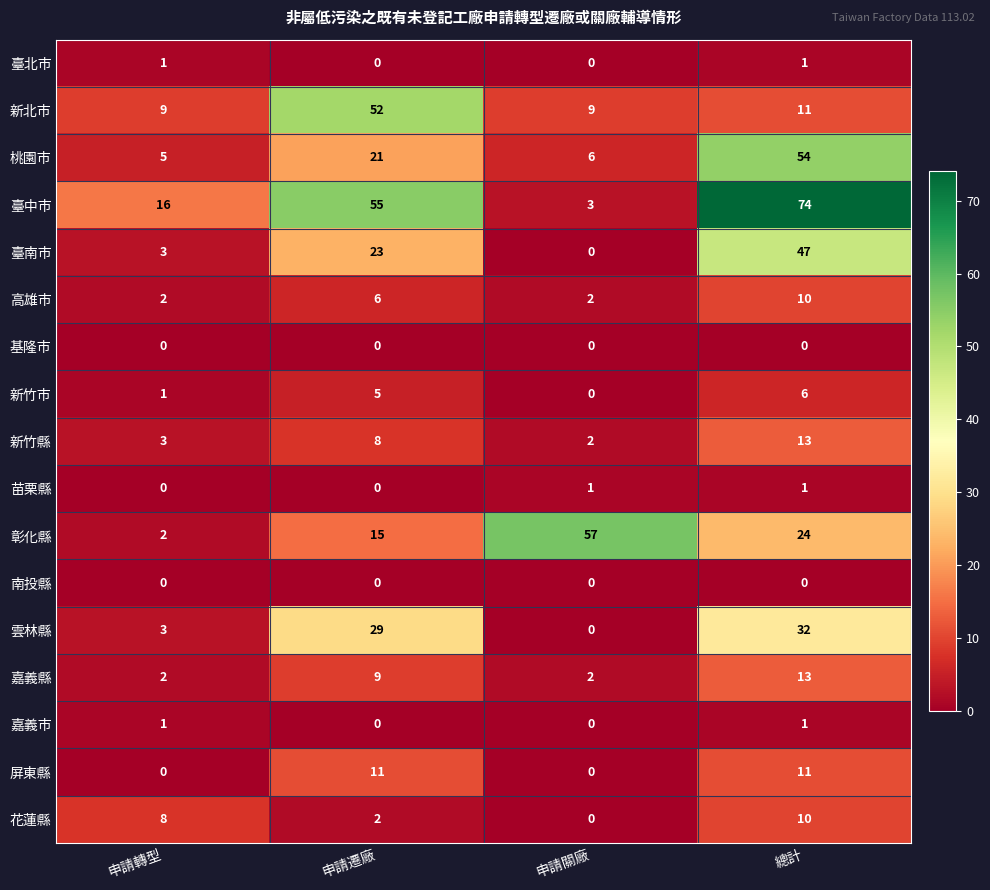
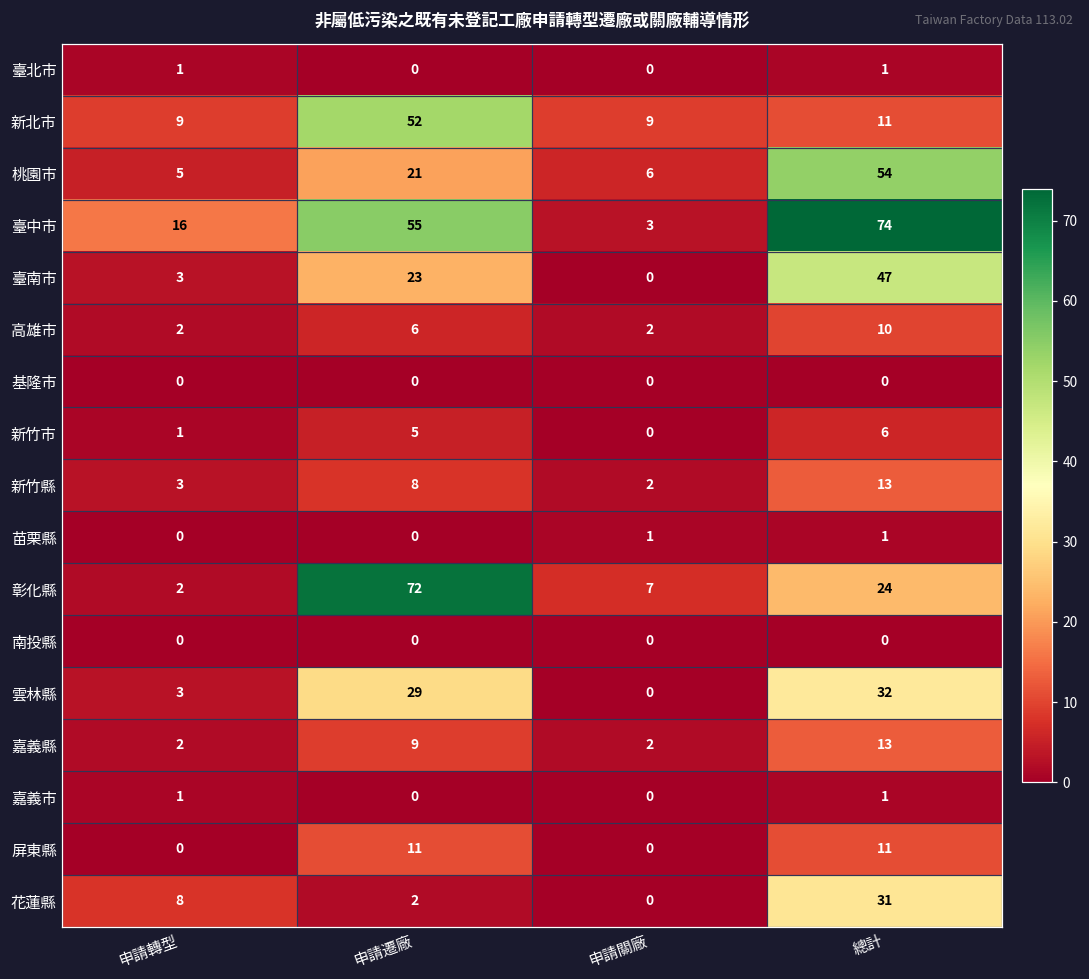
  {
    "臺北市": {
      "申請轉型": 1,
      "申請遷廠": 0,
      "申請關廠": 0,
      "總計": 1
    },
    "新北市": {
      "申請轉型": 9,
      "申請遷廠": 52,
      "申請關廠": 9,
      "總計": 11
    },
    "桃園市": {
      "申請轉型": 5,
      "申請遷廠": 21,
      "申請關廠": 6,
      "總計": 54
    },
    "臺中市": {
      "申請轉型": 16,
      "申請遷廠": 55,
      "申請關廠": 3,
      "總計": 74
    },
    "臺南市": {
      "申請轉型": 3,
      "申請遷廠": 23,
      "申請關廠": 0,
      "總計": 47
    },
    "高雄市": {
      "申請轉型": 2,
      "申請遷廠": 6,
      "申請關廠": 2,
      "總計": 10
    },
    "基隆市": {
      "申請轉型": 0,
      "申請遷廠": 0,
      "申請關廠": 0,
      "總計": 0
    },
    "新竹市": {
      "申請轉型": 1,
      "申請遷廠": 5,
      "申請關廠": 0,
      "總計": 6
    },
    "新竹縣": {
      "申請轉型": 3,
      "申請遷廠": 8,
      "申請關廠": 2,
      "總計": 13
    },
    "苗栗縣": {
      "申請轉型": 0,
      "申請遷廠": 0,
      "申請關廠": 1,
      "總計": 1
    },
    "彰化縣": {
      "申請轉型": 2,
-     "申請遷廠": 15,
-     "申請關廠": 57,
+     "申請遷廠": 72,
+     "申請關廠": 7,
      "總計": 24
    },
    "南投縣": {
      "申請轉型": 0,
      "申請遷廠": 0,
      "申請關廠": 0,
      "總計": 0
    },
    "雲林縣": {
      "申請轉型": 3,
      "申請遷廠": 29,
      "申請關廠": 0,
      "總計": 32
    },
    "嘉義縣": {
      "申請轉型": 2,
      "申請遷廠": 9,
      "申請關廠": 2,
      "總計": 13
    },
    "嘉義市": {
      "申請轉型": 1,
      "申請遷廠": 0,
      "申請關廠": 0,
      "總計": 1
    },
    "屏東縣": {
      "申請轉型": 0,
      "申請遷廠": 11,
      "申請關廠": 0,
      "總計": 11
    },
    "花蓮縣": {
      "申請轉型": 8,
      "申請遷廠": 2,
      "申請關廠": 0,
-     "總計": 10
+     "總計": 31
    }
  }
